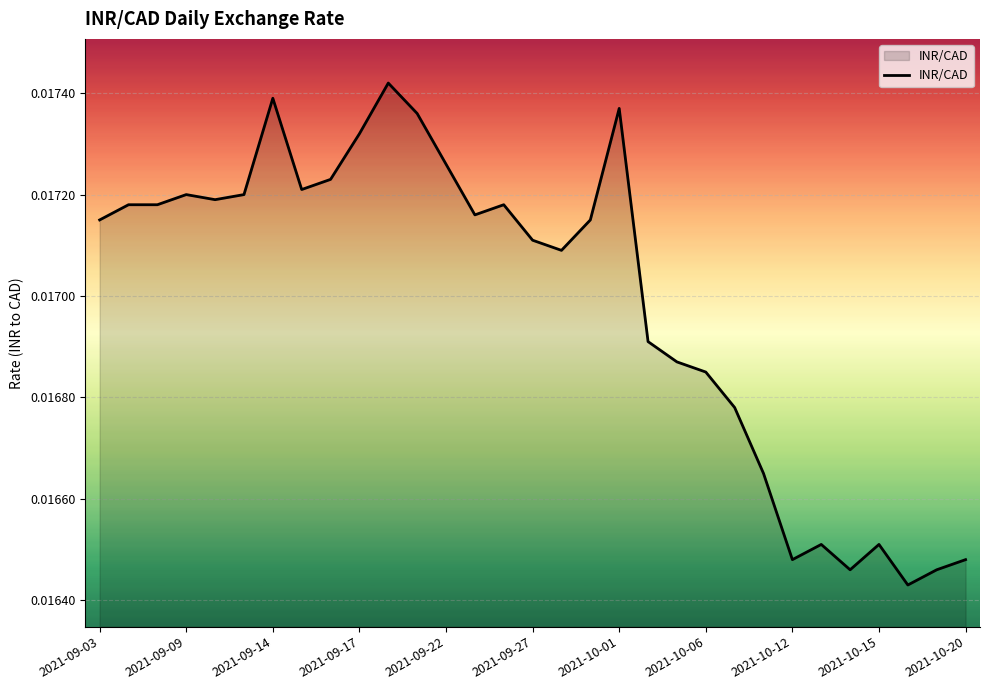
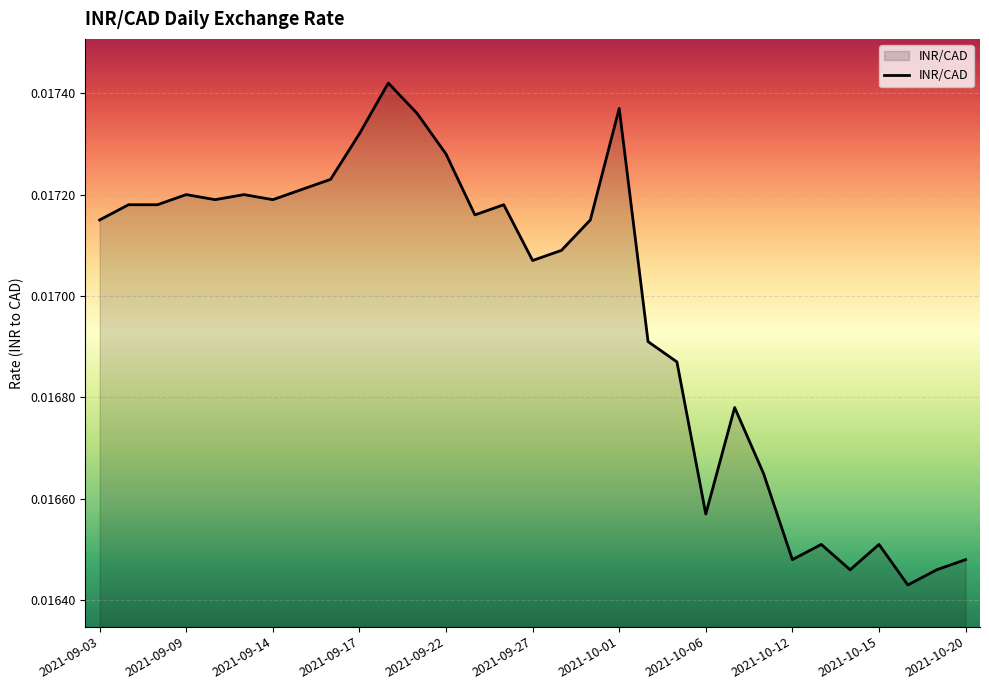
  {
    "2021-09-03": 0.01715,
    "2021-09-09": 0.01720,
-   "2021-09-14": 0.01739,
+   "2021-09-14": 0.01719,
    "2021-09-17": 0.01732,
-   "2021-09-22": 0.01726,
-   "2021-09-27": 0.01711,
+   "2021-09-22": 0.01728,
+   "2021-09-27": 0.01707,
    "2021-10-01": 0.01737,
-   "2021-10-06": 0.01685,
+   "2021-10-06": 0.01657,
    "2021-10-12": 0.01648,
    "2021-10-15": 0.01651,
    "2021-10-20": 0.01648
  }
